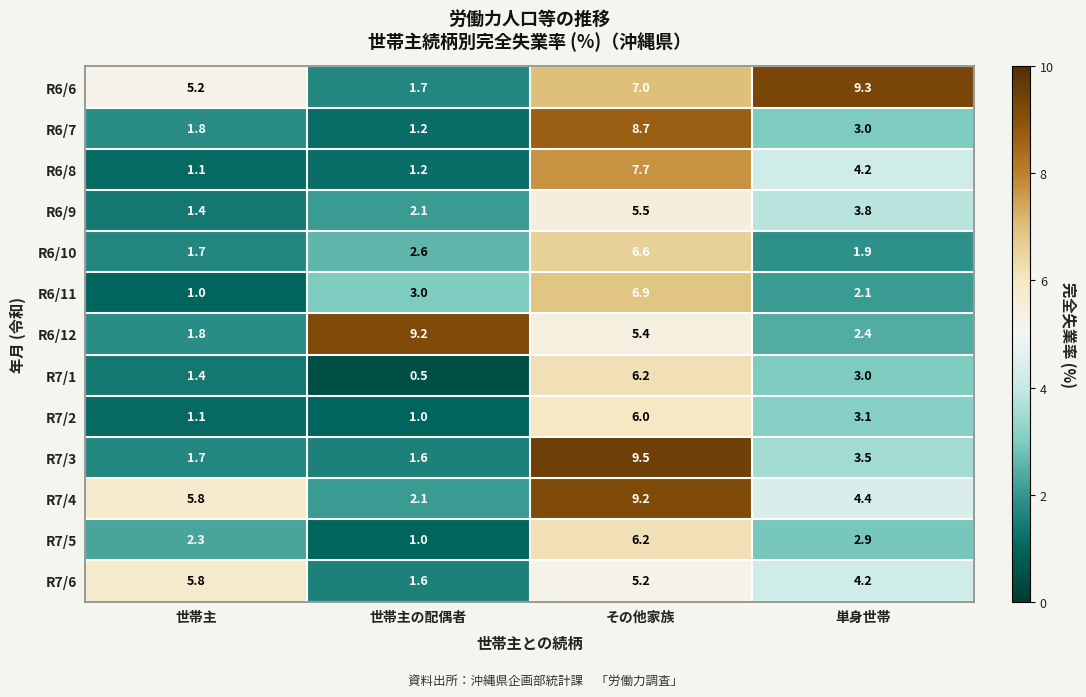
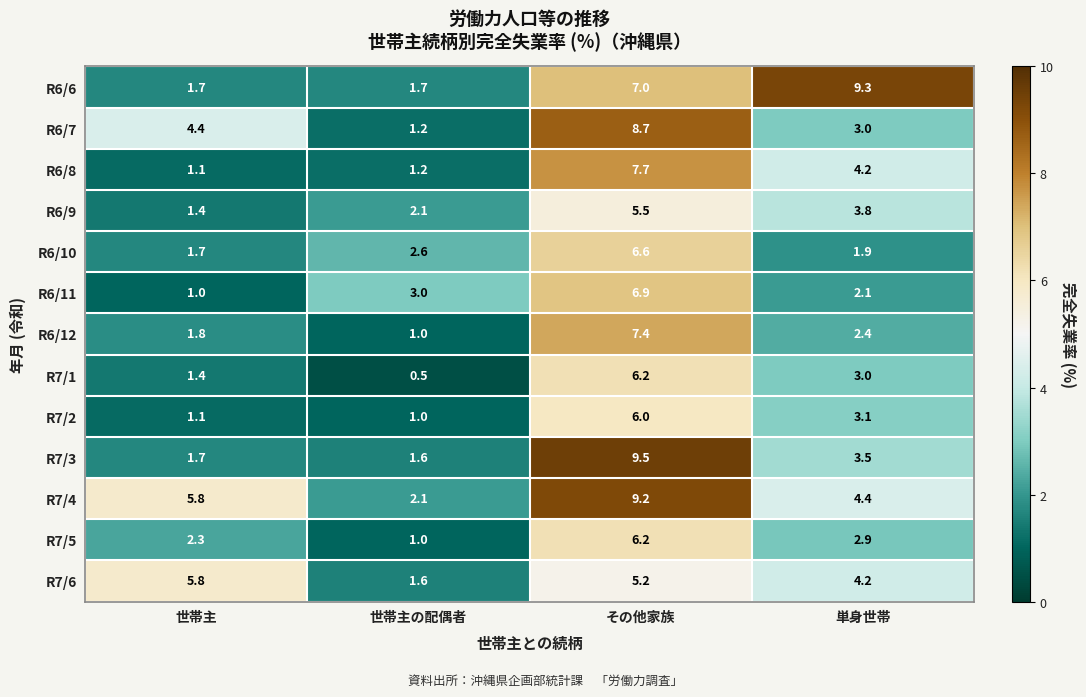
  {
    "R6/6": {
-     "世帯主": 5.2,
+     "世帯主": 1.7,
      "世帯主の配偶者": 1.7,
      "その他家族": 7.0,
      "単身世帯": 9.3
    },
    "R6/7": {
-     "世帯主": 1.8,
+     "世帯主": 4.4,
      "世帯主の配偶者": 1.2,
      "その他家族": 8.7,
      "単身世帯": 3.0
    },
    "R6/8": {
      "世帯主": 1.1,
      "世帯主の配偶者": 1.2,
      "その他家族": 7.7,
      "単身世帯": 4.2
    },
    "R6/9": {
      "世帯主": 1.4,
      "世帯主の配偶者": 2.1,
      "その他家族": 5.5,
      "単身世帯": 3.8
    },
    "R6/10": {
      "世帯主": 1.7,
      "世帯主の配偶者": 2.6,
      "その他家族": 6.6,
      "単身世帯": 1.9
    },
    "R6/11": {
      "世帯主": 1.0,
      "世帯主の配偶者": 3.0,
      "その他家族": 6.9,
      "単身世帯": 2.1
    },
    "R6/12": {
      "世帯主": 1.8,
-     "世帯主の配偶者": 9.2,
-     "その他家族": 5.4,
+     "世帯主の配偶者": 1.0,
+     "その他家族": 7.4,
      "単身世帯": 2.4
    },
    "R7/1": {
      "世帯主": 1.4,
      "世帯主の配偶者": 0.5,
      "その他家族": 6.2,
      "単身世帯": 3.0
    },
    "R7/2": {
      "世帯主": 1.1,
      "世帯主の配偶者": 1.0,
      "その他家族": 6.0,
      "単身世帯": 3.1
    },
    "R7/3": {
      "世帯主": 1.7,
      "世帯主の配偶者": 1.6,
      "その他家族": 9.5,
      "単身世帯": 3.5
    },
    "R7/4": {
      "世帯主": 5.8,
      "世帯主の配偶者": 2.1,
      "その他家族": 9.2,
      "単身世帯": 4.4
    },
    "R7/5": {
      "世帯主": 2.3,
      "世帯主の配偶者": 1.0,
      "その他家族": 6.2,
      "単身世帯": 2.9
    },
    "R7/6": {
      "世帯主": 5.8,
      "世帯主の配偶者": 1.6,
      "その他家族": 5.2,
      "単身世帯": 4.2
    }
  }
